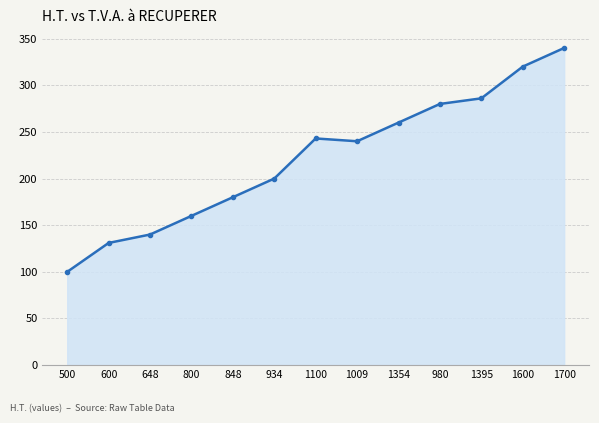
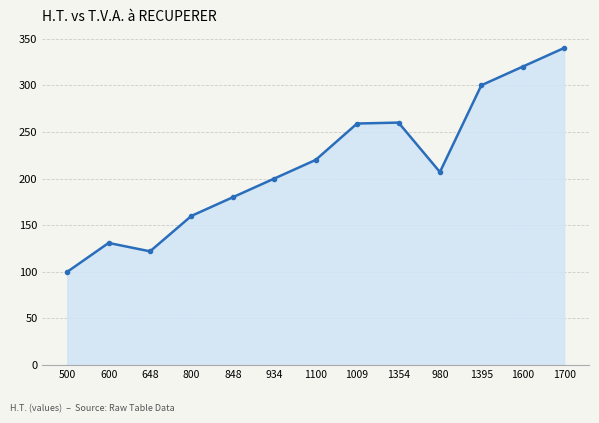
  {
    "500": 100,
    "600": 130,
-   "648": 140,
+   "648": 120,
    "800": 160,
    "848": 180,
    "934": 200,
-   "1100": 240,
-   "1009": 240,
+   "1100": 220,
+   "1009": 260,
    "1354": 260,
-   "980": 280,
-   "1395": 290,
+   "980": 210,
+   "1395": 300,
    "1600": 320,
    "1700": 340
  }
